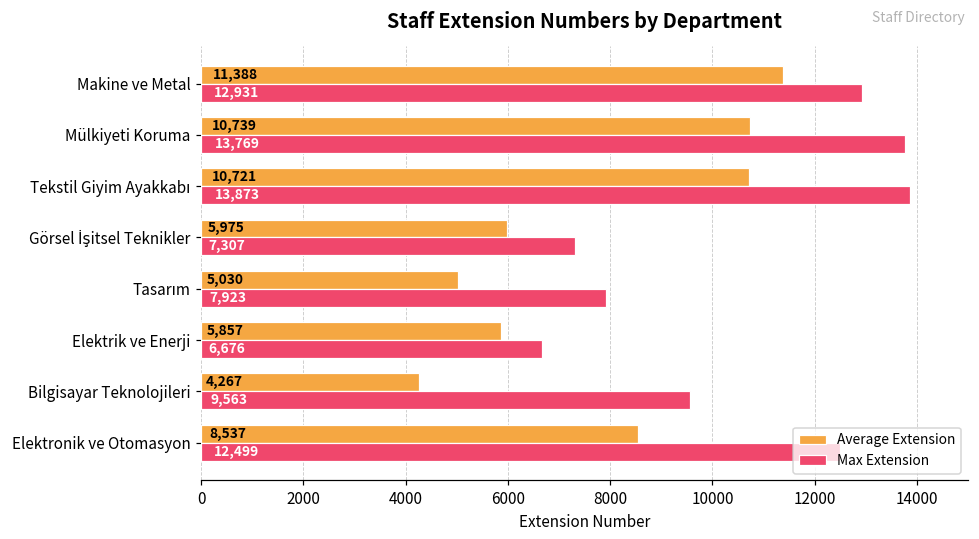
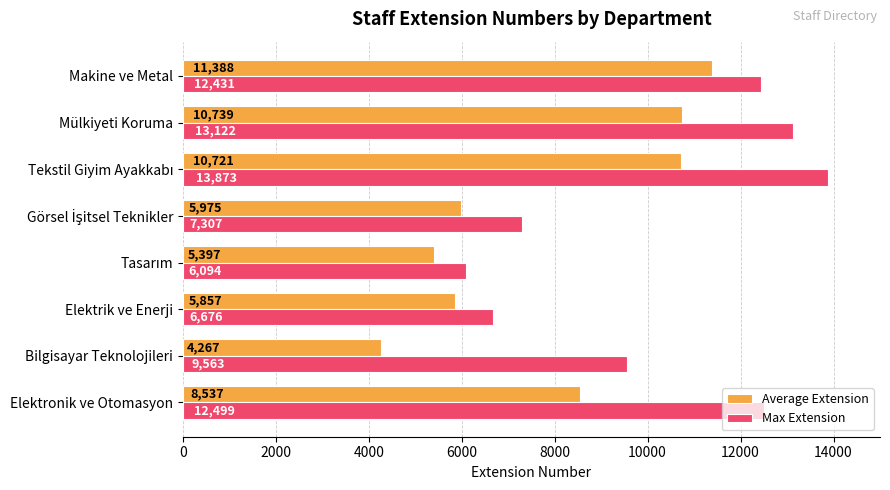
  {
    "Average Extension": {
      "Makine ve Metal": "11,388",
      "Mülkiyeti Koruma": "10,739",
      "Tekstil Giyim Ayakkabı": "10,721",
      "Görsel İşitsel Teknikler": "5,975",
-     "Tasarım": "5,030",
+     "Tasarım": "5,397",
      "Elektrik ve Enerji": "5,857",
      "Bilgisayar Teknolojileri": "4,267",
      "Elektronik ve Otomasyon": "8,537"
    },
    "Max Extension": {
-     "Makine ve Metal": "12,931",
-     "Mülkiyeti Koruma": "13,769",
+     "Makine ve Metal": "12,431",
+     "Mülkiyeti Koruma": "13,122",
      "Tekstil Giyim Ayakkabı": "13,873",
      "Görsel İşitsel Teknikler": "7,307",
-     "Tasarım": "7,923",
+     "Tasarım": "6,094",
      "Elektrik ve Enerji": "6,676",
      "Bilgisayar Teknolojileri": "9,563"
    }
  }
